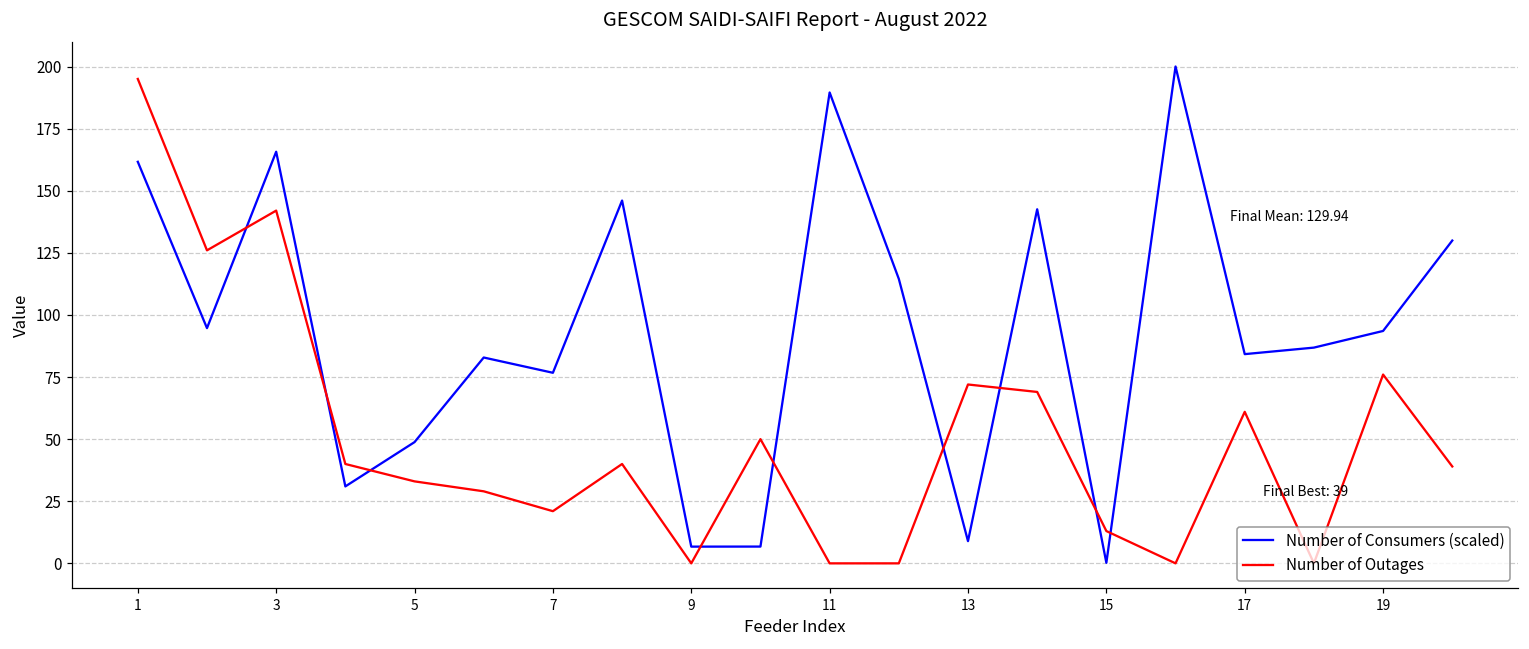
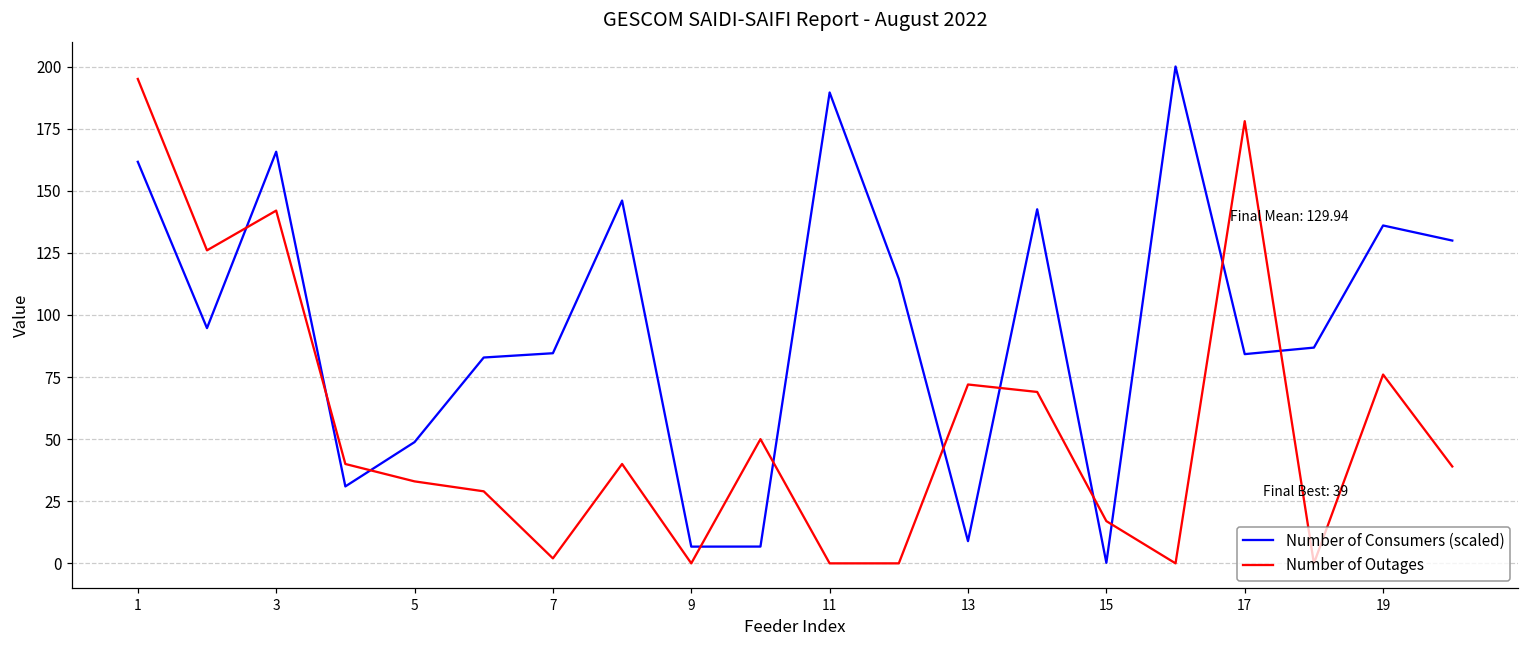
  {
    "Number of Consumers (scaled)": {
      "1": 162,
      "3": 166,
      "5": 49,
-     "7": 77,
+     "7": 85,
      "9": 7,
      "11": 190,
      "13": 9,
      "15": 0,
      "17": 84,
-     "19": 94
+     "19": 136
    },
    "Number of Outages": {
      "1": 195,
      "3": 142,
      "5": 33,
-     "7": 21,
+     "7": 2,
      "9": 0,
      "11": 0,
      "13": 72,
-     "15": 13,
-     "17": 61,
+     "15": 17,
+     "17": 178,
      "19": 76
    }
  }
